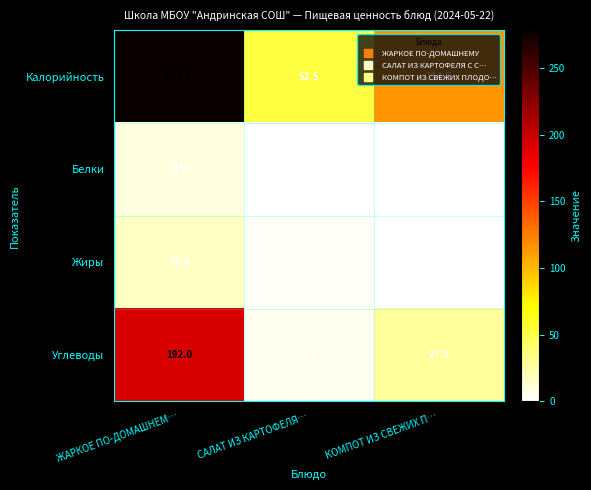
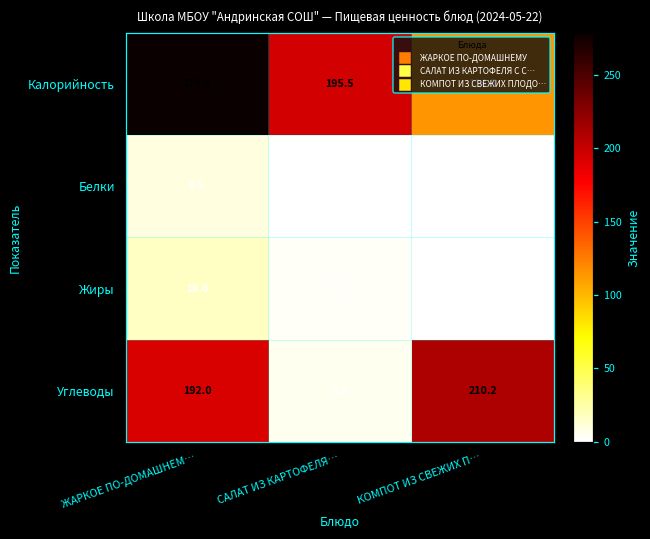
  {
    "Калорийность": {
-     "САЛАТ ИЗ КАРТОФЕЛЯ…": 52.5
+     "САЛАТ ИЗ КАРТОФЕЛЯ…": 195.5
    },
    "Жиры": {
      "ЖАРКОЕ ПО-ДОМАШНЕМ…": 16.6
    },
    "Углеводы": {
      "ЖАРКОЕ ПО-ДОМАШНЕМ…": 192.0,
-     "КОМПОТ ИЗ СВЕЖИХ П…": 27.3
+     "КОМПОТ ИЗ СВЕЖИХ П…": 210.2
    }
  }
